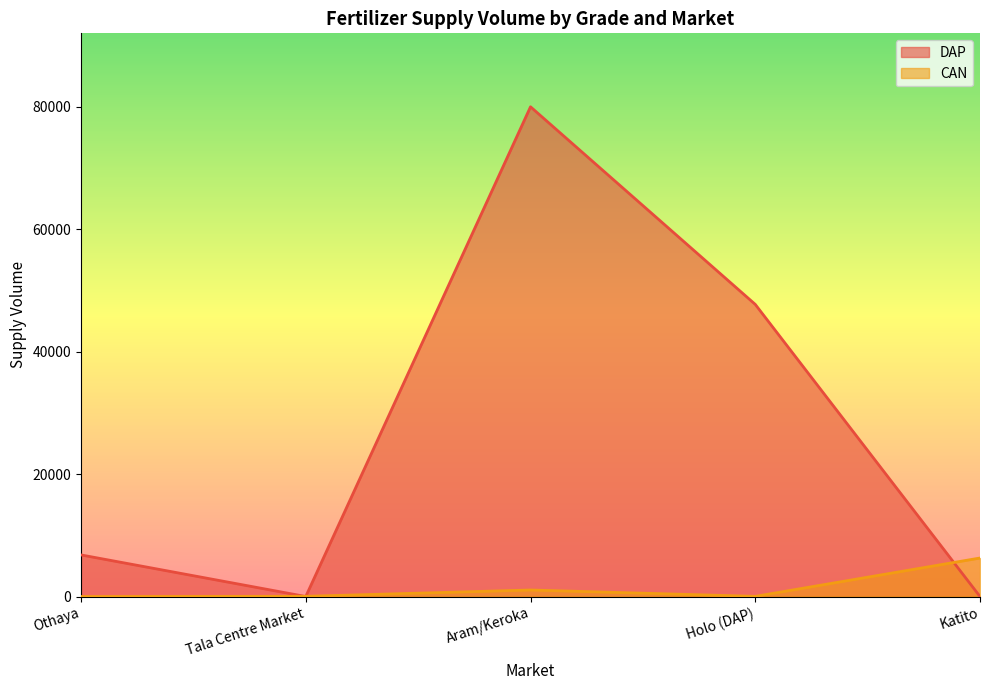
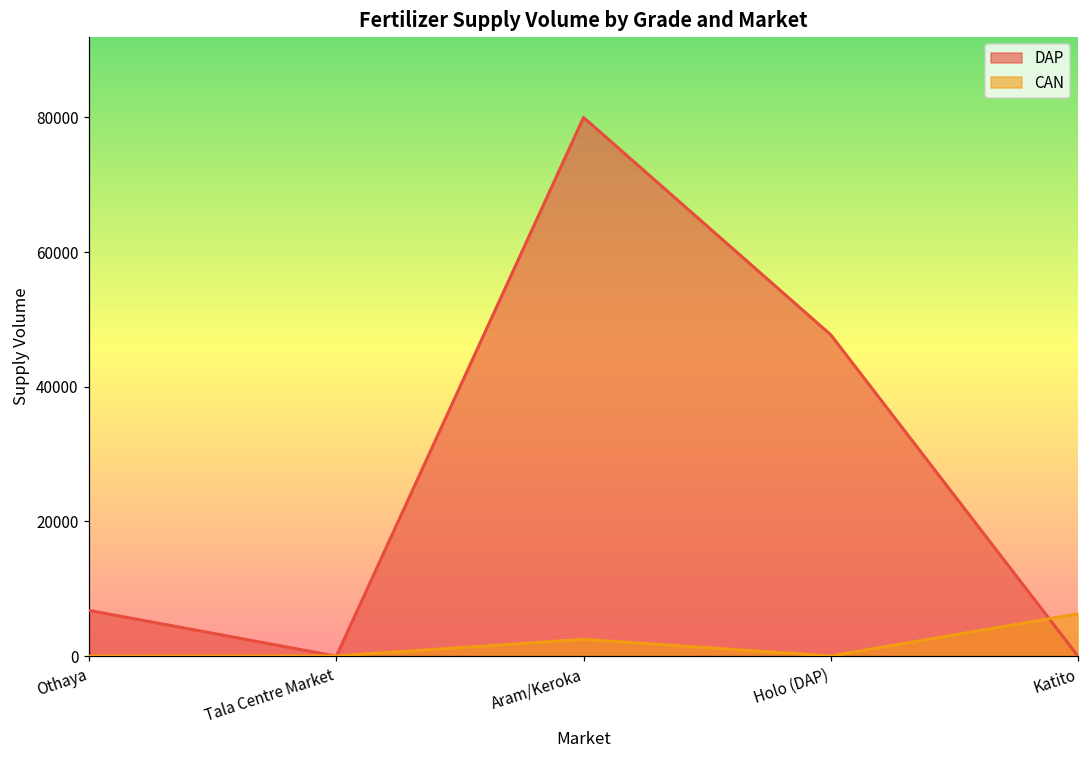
  {
    "DAP": {
      "Othaya": 7000,
      "Aram/Keroka": 80000,
      "Holo (DAP)": 48000,
      "Katito": 0
    },
    "CAN": {
      "Othaya": 0,
-     "Aram/Keroka": 1000,
+     "Aram/Keroka": 3000,
      "Holo (DAP)": 0,
      "Katito": 6000
    }
  }
